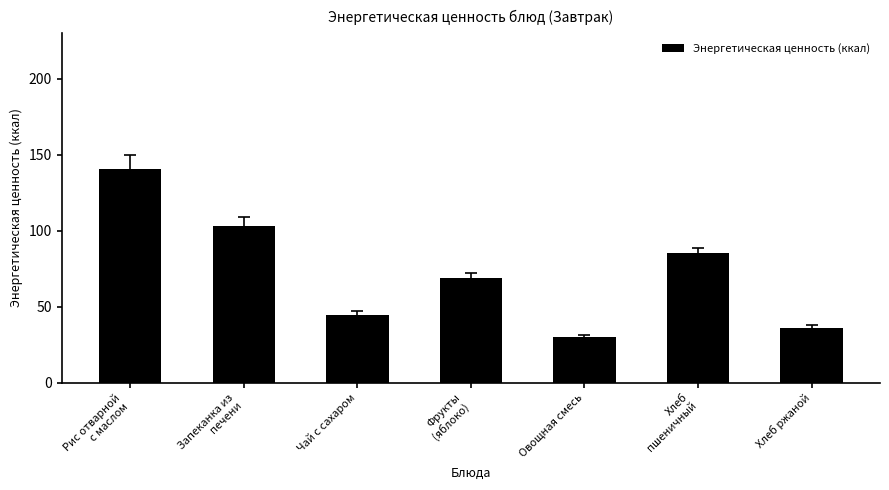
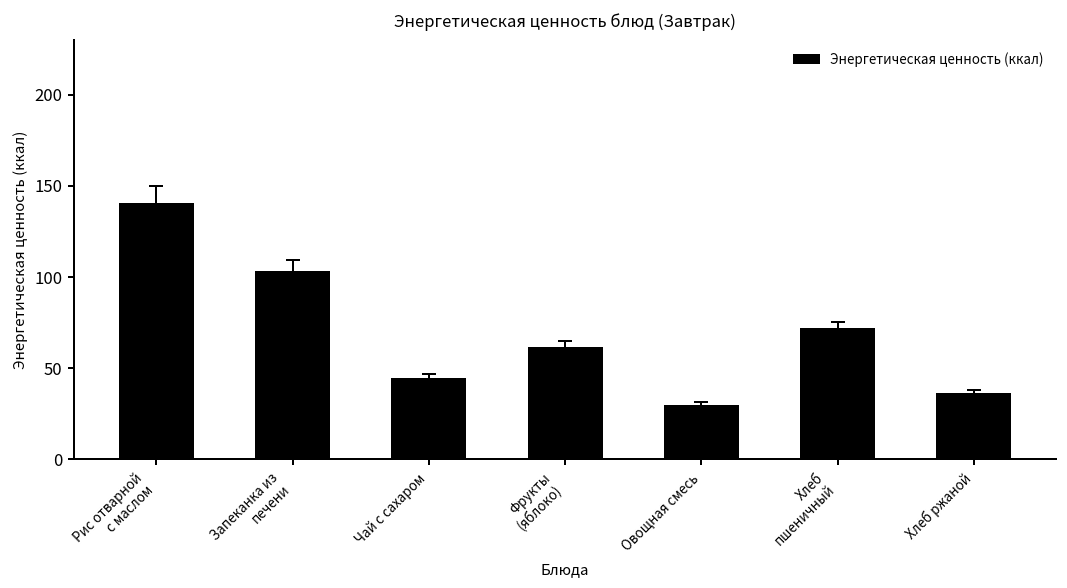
  {
    "Энергетическая ценность (ккал)": {
      "Рис отварной с маслом": 141,
      "Запеканка из печени": 103,
      "Чай с сахаром": 45,
-     "Фрукты (яблоко)": 69,
+     "Фрукты (яблоко)": 62,
      "Овощная смесь": 30,
-     "Хлеб пшеничный": 85,
+     "Хлеб пшеничный": 72,
      "Хлеб ржаной": 36
    }
  }
